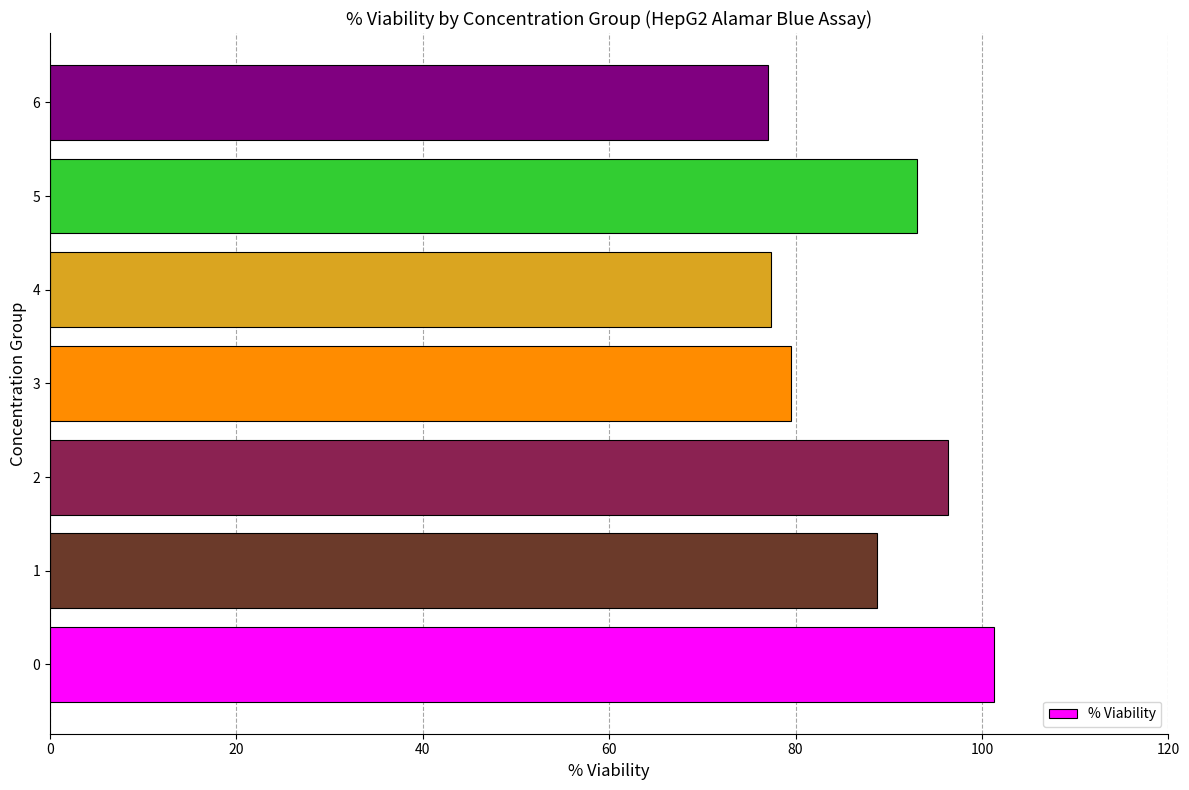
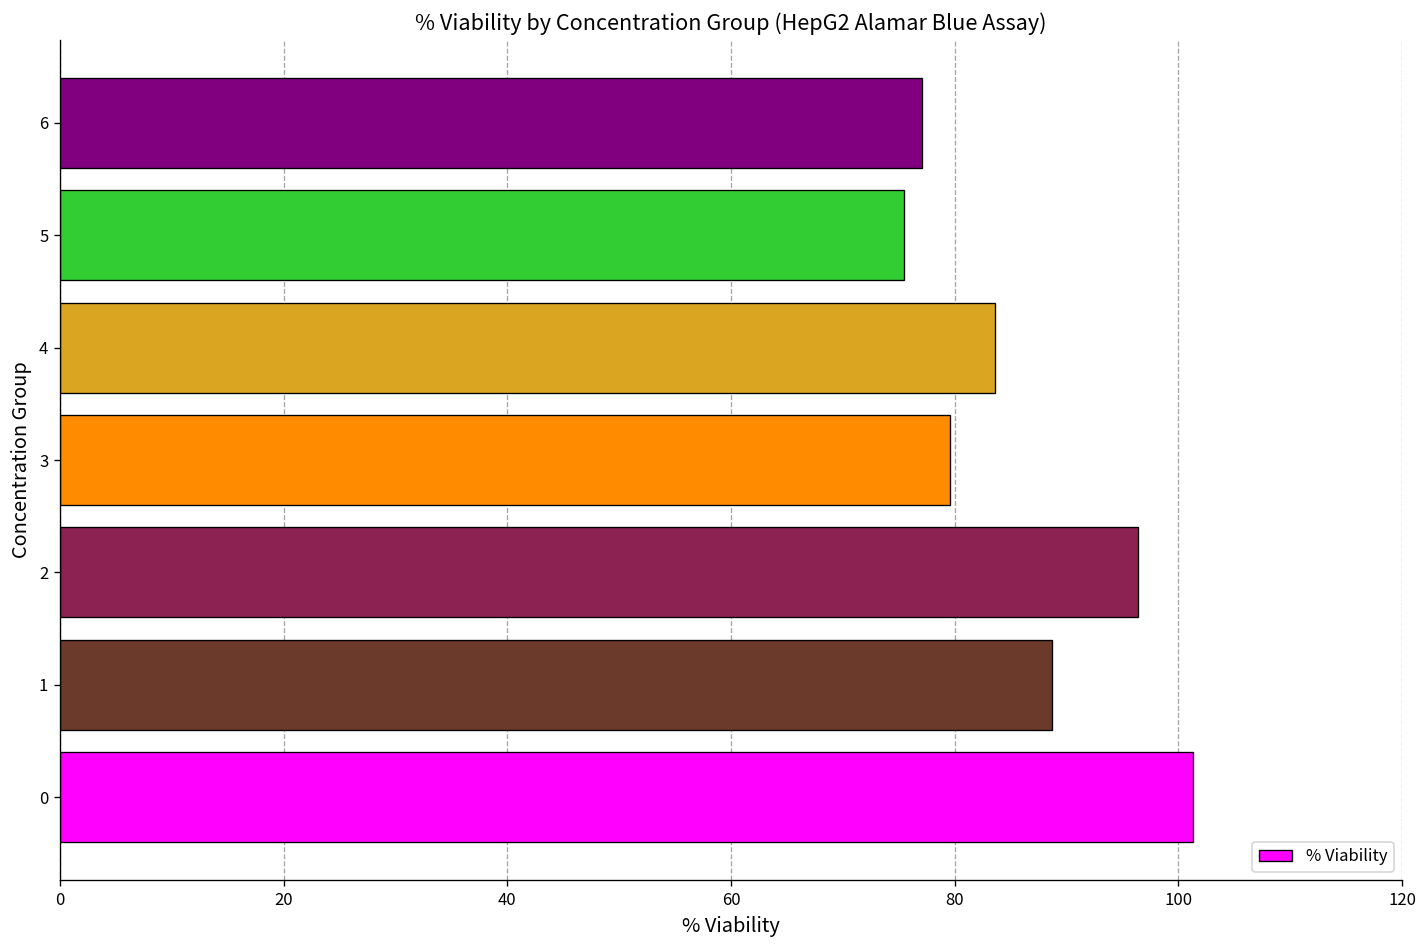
  {
    "6": 77,
-   "5": 93,
-   "4": 77,
+   "5": 75,
+   "4": 84,
    "3": 80,
    "2": 96,
    "1": 89,
    "0": 101
  }
